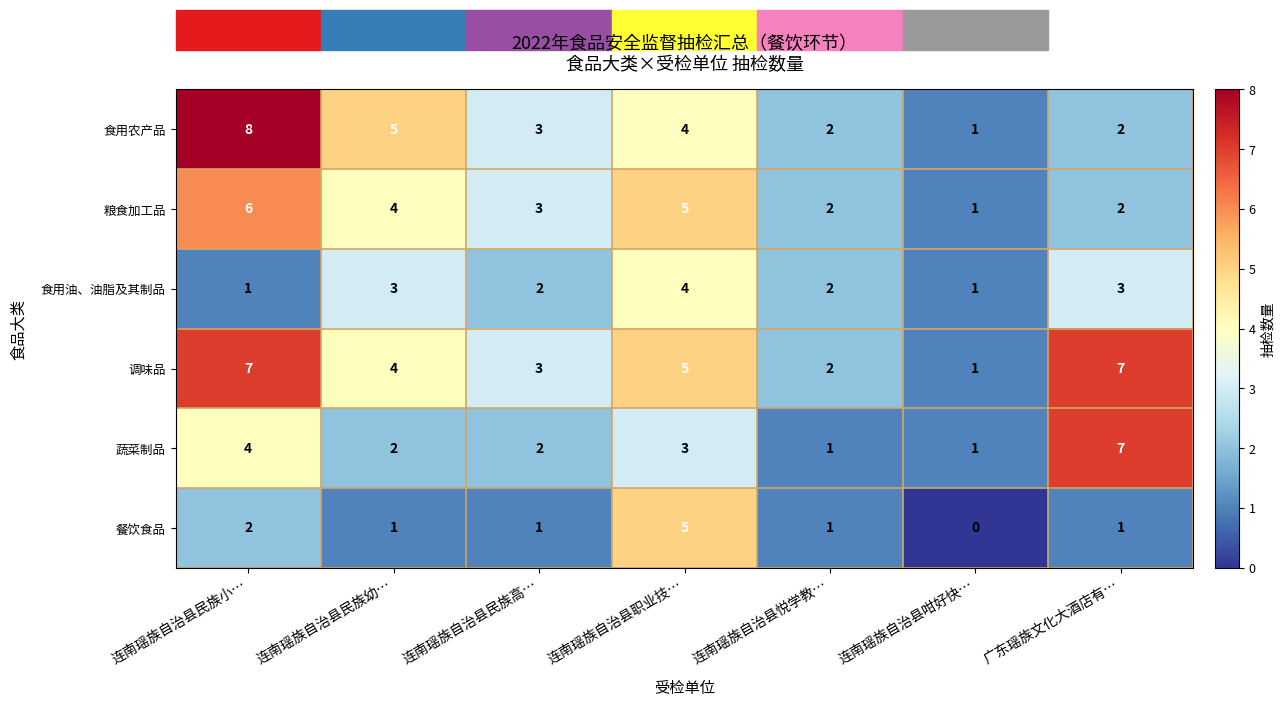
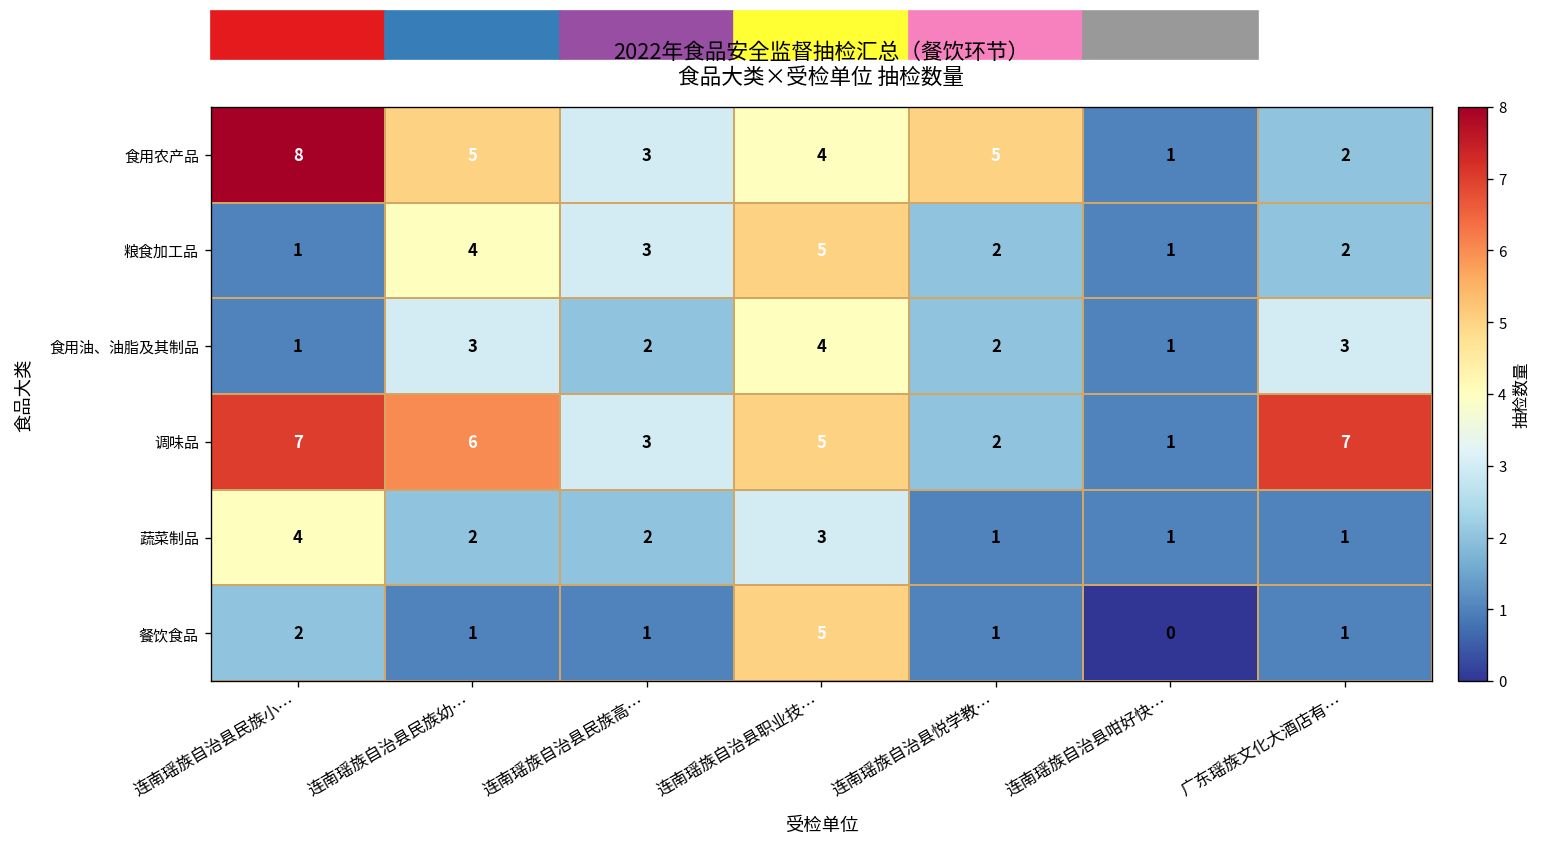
  {
    "食用农产品": {
      "连南瑶族自治县民族小…": 8,
      "连南瑶族自治县民族幼…": 5,
      "连南瑶族自治县民族高…": 3,
      "连南瑶族自治县职业技…": 4,
-     "连南瑶族自治县悦学教…": 2,
+     "连南瑶族自治县悦学教…": 5,
      "连南瑶族自治县咁好快…": 1,
      "广东瑶族文化大酒店有…": 2
    },
    "粮食加工品": {
-     "连南瑶族自治县民族小…": 6,
+     "连南瑶族自治县民族小…": 1,
      "连南瑶族自治县民族幼…": 4,
      "连南瑶族自治县民族高…": 3,
      "连南瑶族自治县职业技…": 5,
      "连南瑶族自治县悦学教…": 2,
      "连南瑶族自治县咁好快…": 1,
      "广东瑶族文化大酒店有…": 2
    },
    "食用油、油脂及其制品": {
      "连南瑶族自治县民族小…": 1,
      "连南瑶族自治县民族幼…": 3,
      "连南瑶族自治县民族高…": 2,
      "连南瑶族自治县职业技…": 4,
      "连南瑶族自治县悦学教…": 2,
      "连南瑶族自治县咁好快…": 1,
      "广东瑶族文化大酒店有…": 3
    },
    "调味品": {
      "连南瑶族自治县民族小…": 7,
-     "连南瑶族自治县民族幼…": 4,
+     "连南瑶族自治县民族幼…": 6,
      "连南瑶族自治县民族高…": 3,
      "连南瑶族自治县职业技…": 5,
      "连南瑶族自治县悦学教…": 2,
      "连南瑶族自治县咁好快…": 1,
      "广东瑶族文化大酒店有…": 7
    },
    "蔬菜制品": {
      "连南瑶族自治县民族小…": 4,
      "连南瑶族自治县民族幼…": 2,
      "连南瑶族自治县民族高…": 2,
      "连南瑶族自治县职业技…": 3,
      "连南瑶族自治县悦学教…": 1,
      "连南瑶族自治县咁好快…": 1,
-     "广东瑶族文化大酒店有…": 7
+     "广东瑶族文化大酒店有…": 1
    },
    "餐饮食品": {
      "连南瑶族自治县民族小…": 2,
      "连南瑶族自治县民族幼…": 1,
      "连南瑶族自治县民族高…": 1,
      "连南瑶族自治县职业技…": 5,
      "连南瑶族自治县悦学教…": 1,
      "连南瑶族自治县咁好快…": 0,
      "广东瑶族文化大酒店有…": 1
    }
  }
